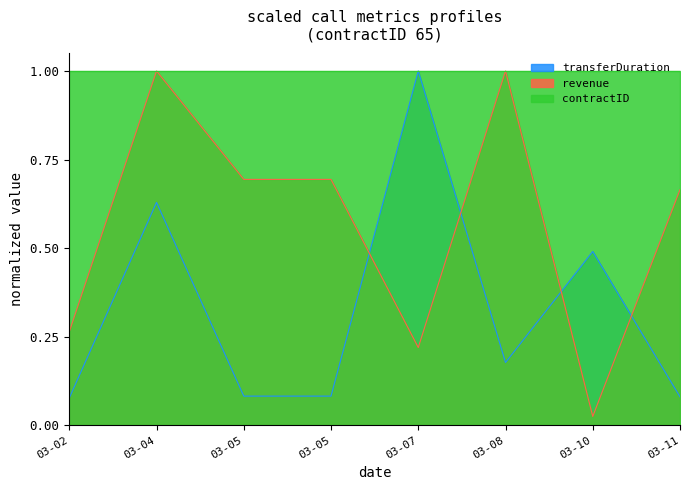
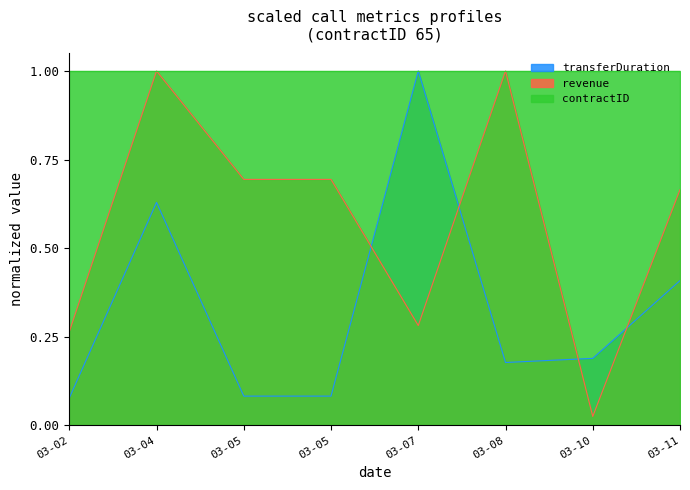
  {
    "transferDuration": {
      "03-02": 0.08,
      "03-04": 0.63,
      "03-08": 0.18,
-     "03-10": 0.49,
-     "03-11": 0.08
+     "03-10": 0.19,
+     "03-11": 0.41
    },
    "revenue": {
      "03-02": 0.26,
-     "03-07": 0.22,
+     "03-07": 0.28,
      "03-10": 0.02,
      "03-11": 0.66
    },
    "contractID": {
      "03-02": 1.00,
      "03-10": 1.00,
      "03-11": 1.00
    }
  }
